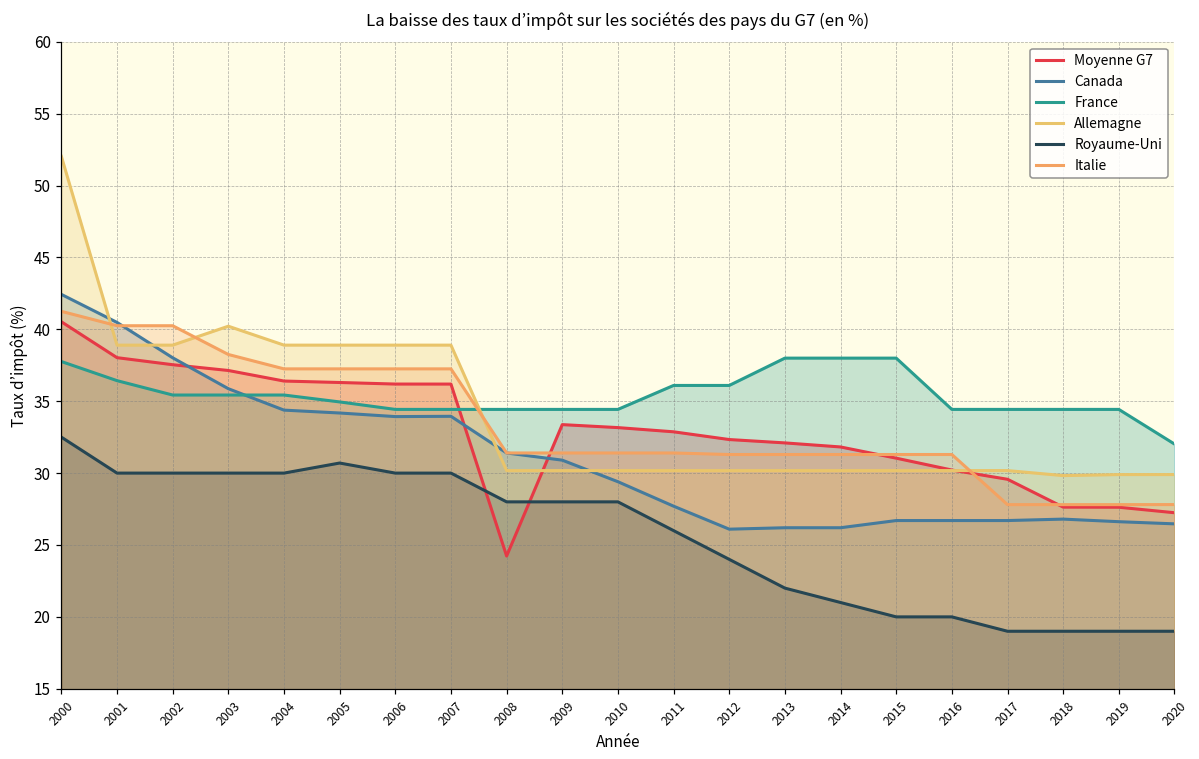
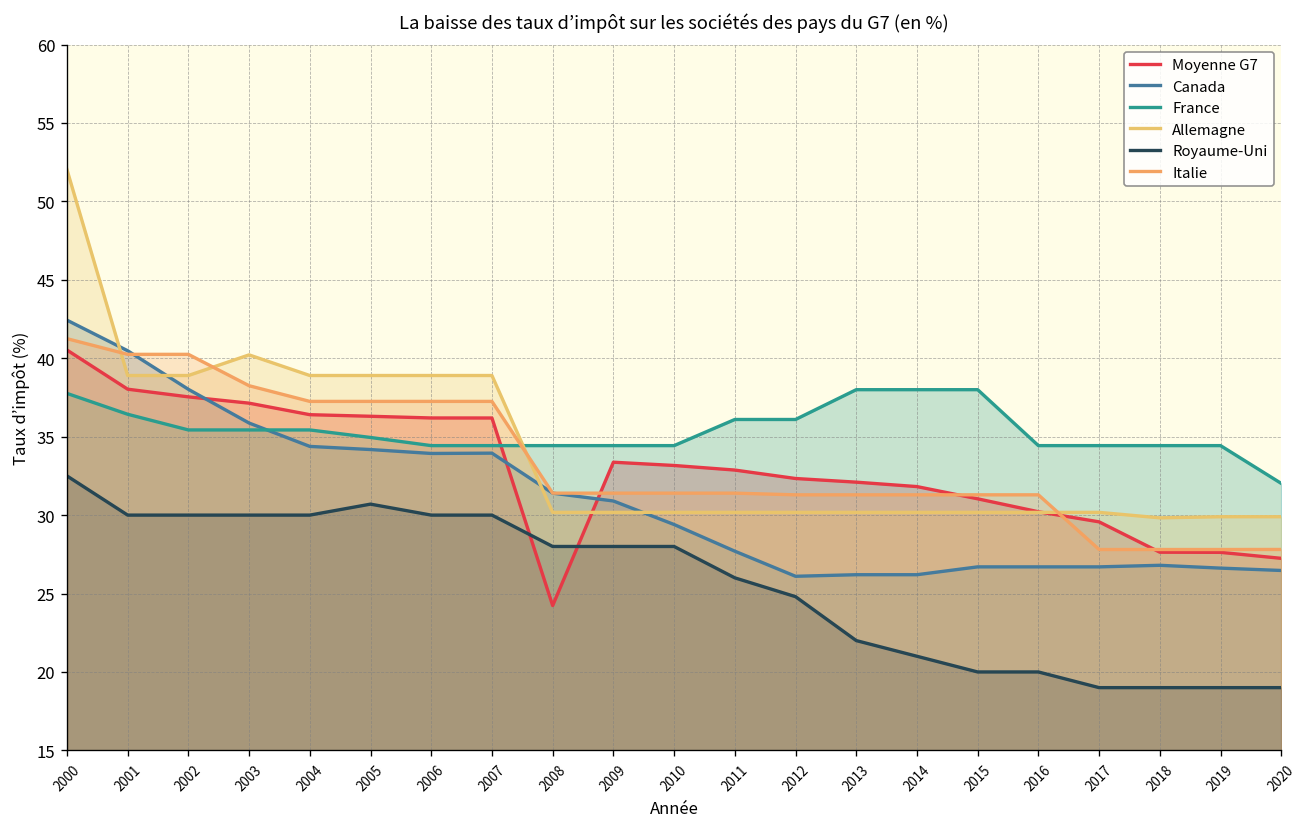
  {
    "Moyenne G7": {
      "2000": 40.5,
      "2001": 38.0,
      "2002": 37.5,
      "2003": 37.1,
      "2004": 36.4,
      "2005": 36.3,
      "2006": 36.2,
      "2007": 36.2,
      "2008": 24.2,
      "2009": 33.4,
      "2010": 33.2,
      "2011": 32.9,
      "2012": 32.3,
      "2013": 32.1,
      "2014": 31.8,
      "2015": 31.0,
      "2017": 29.6,
      "2020": 27.2
    },
    "Royaume-Uni": {
      "2000": 32.5,
      "2001": 30.0,
      "2002": 30.0,
      "2003": 30.0,
      "2004": 30.0,
      "2005": 30.7,
      "2006": 30.0,
      "2007": 30.0,
      "2008": 28.0,
      "2009": 28.0,
      "2010": 28.0,
      "2011": 26.0,
-     "2012": 24.0,
+     "2012": 24.8,
      "2013": 22.0,
      "2014": 21.0,
      "2015": 20.0,
      "2016": 20.0,
      "2017": 19.0,
      "2018": 19.0,
      "2019": 19.0,
      "2020": 19.0
    }
  }
